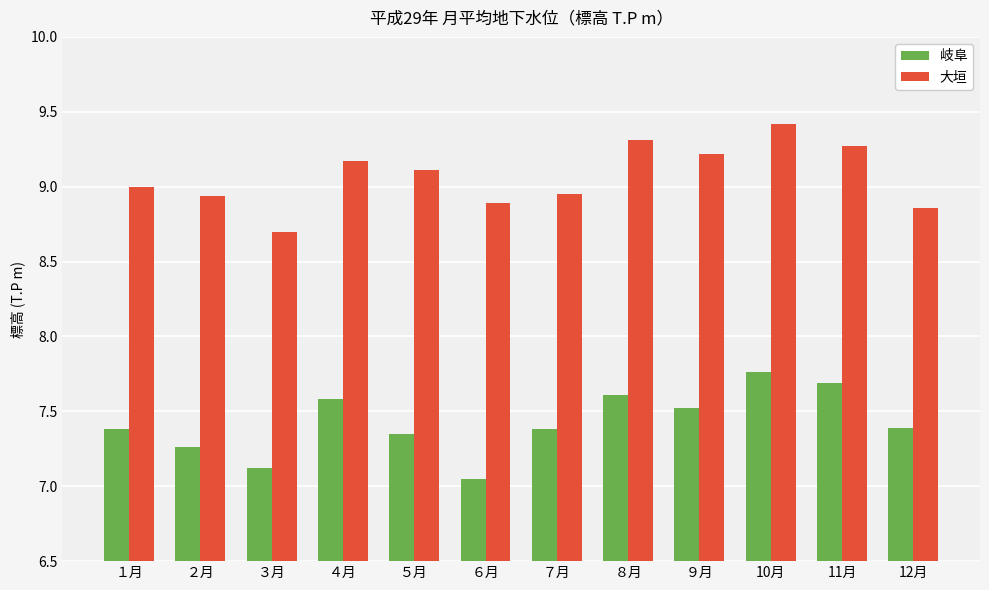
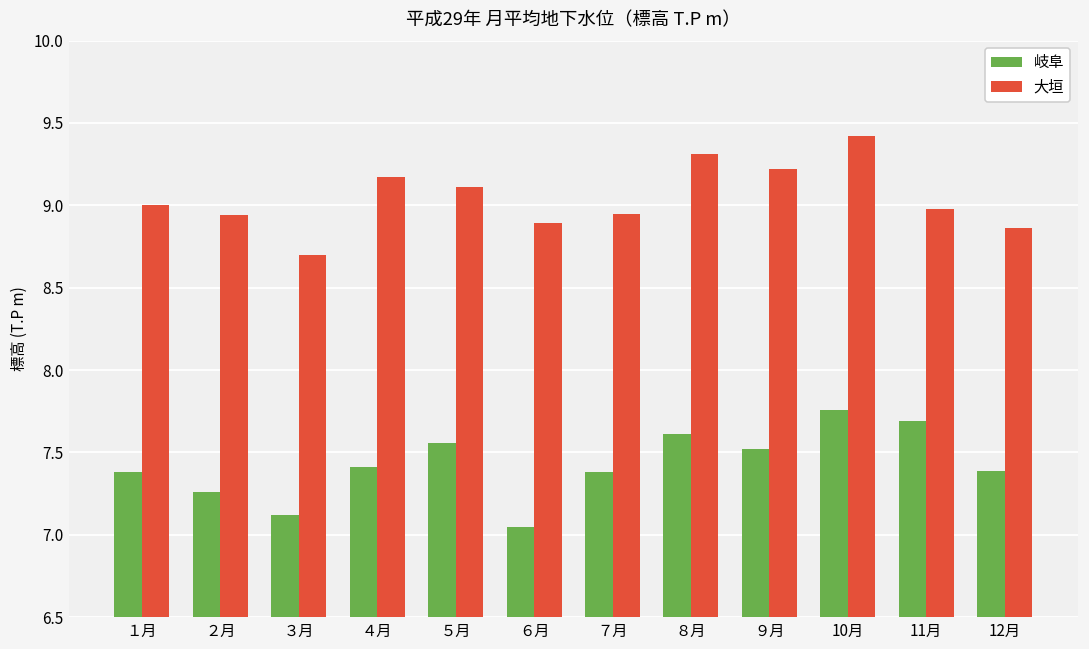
  {
    "岐阜": {
      "１月": 7.38,
      "２月": 7.26,
      "３月": 7.12,
-     "４月": 7.58,
-     "５月": 7.35,
+     "４月": 7.41,
+     "５月": 7.56,
      "６月": 7.05,
      "７月": 7.38,
      "８月": 7.61,
      "９月": 7.52,
      "10月": 7.76,
      "11月": 7.69,
      "12月": 7.39
    },
    "大垣": {
      "１月": 9.00,
      "２月": 8.94,
      "３月": 8.70,
      "４月": 9.17,
      "５月": 9.11,
      "６月": 8.89,
      "７月": 8.95,
      "８月": 9.31,
      "９月": 9.22,
      "10月": 9.42,
-     "11月": 9.27,
+     "11月": 8.98,
      "12月": 8.86
    }
  }
